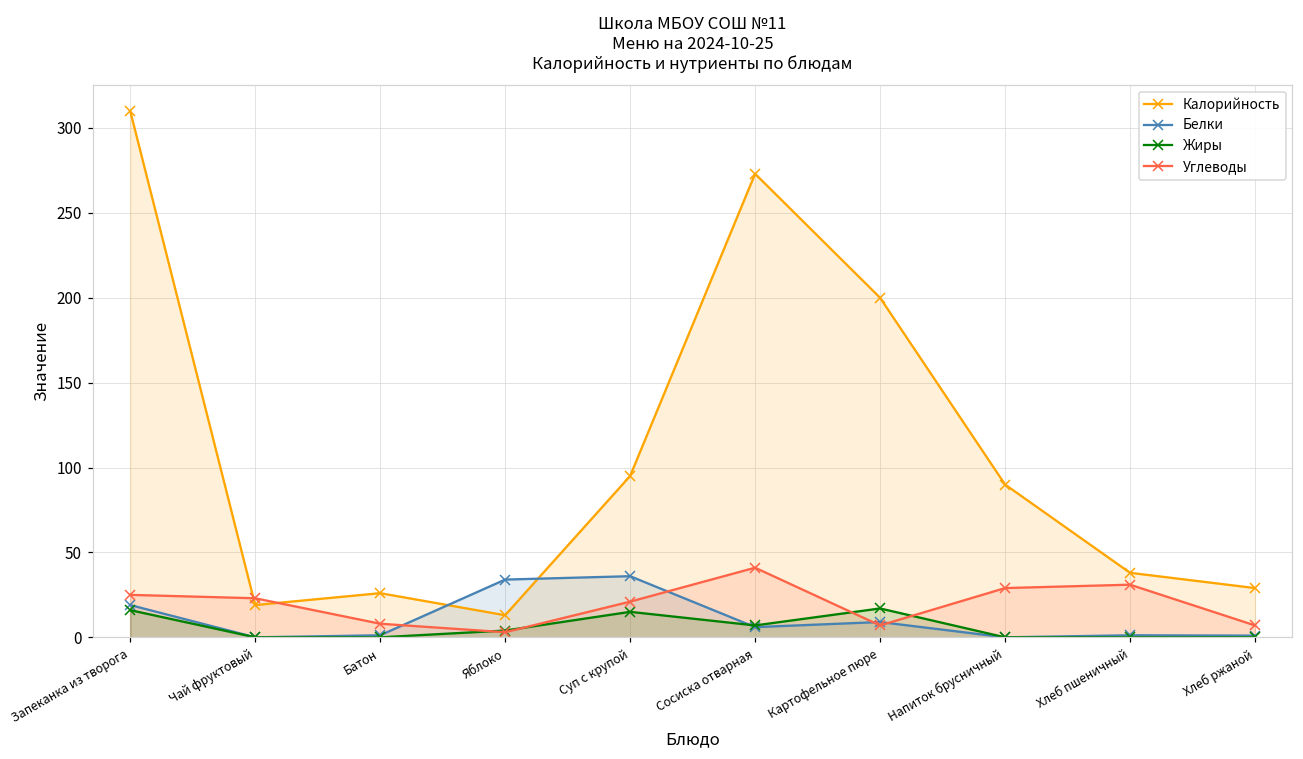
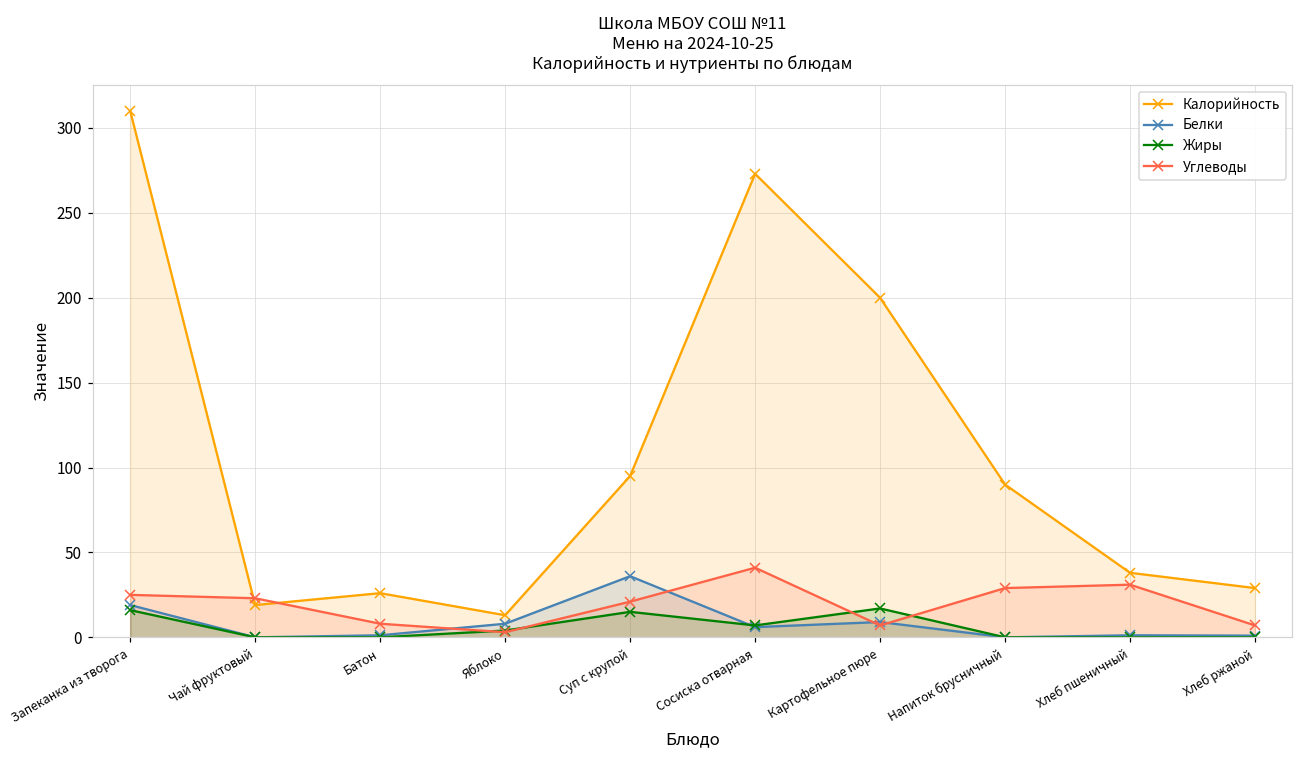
  {
    "Калорийность": {
      "Запеканка из творога": 310,
      "Чай фруктовый": 19,
      "Батон": 26,
      "Яблоко": 13,
      "Суп с крупой": 95,
      "Сосиска отварная": 273,
      "Картофельное пюре": 200,
      "Напиток брусничный": 90,
      "Хлеб пшеничный": 38,
      "Хлеб ржаной": 29
    },
    "Белки": {
      "Запеканка из творога": 19,
-     "Яблоко": 34,
+     "Яблоко": 8,
      "Суп с крупой": 36,
      "Картофельное пюре": 9
    },
    "Жиры": {
      "Запеканка из творога": 16,
      "Суп с крупой": 15,
      "Картофельное пюре": 17
    },
    "Углеводы": {
      "Запеканка из творога": 25,
      "Чай фруктовый": 23,
      "Батон": 8,
      "Суп с крупой": 21,
      "Сосиска отварная": 41,
      "Картофельное пюре": 7,
      "Напиток брусничный": 29,
      "Хлеб пшеничный": 31,
      "Хлеб ржаной": 7
    }
  }
